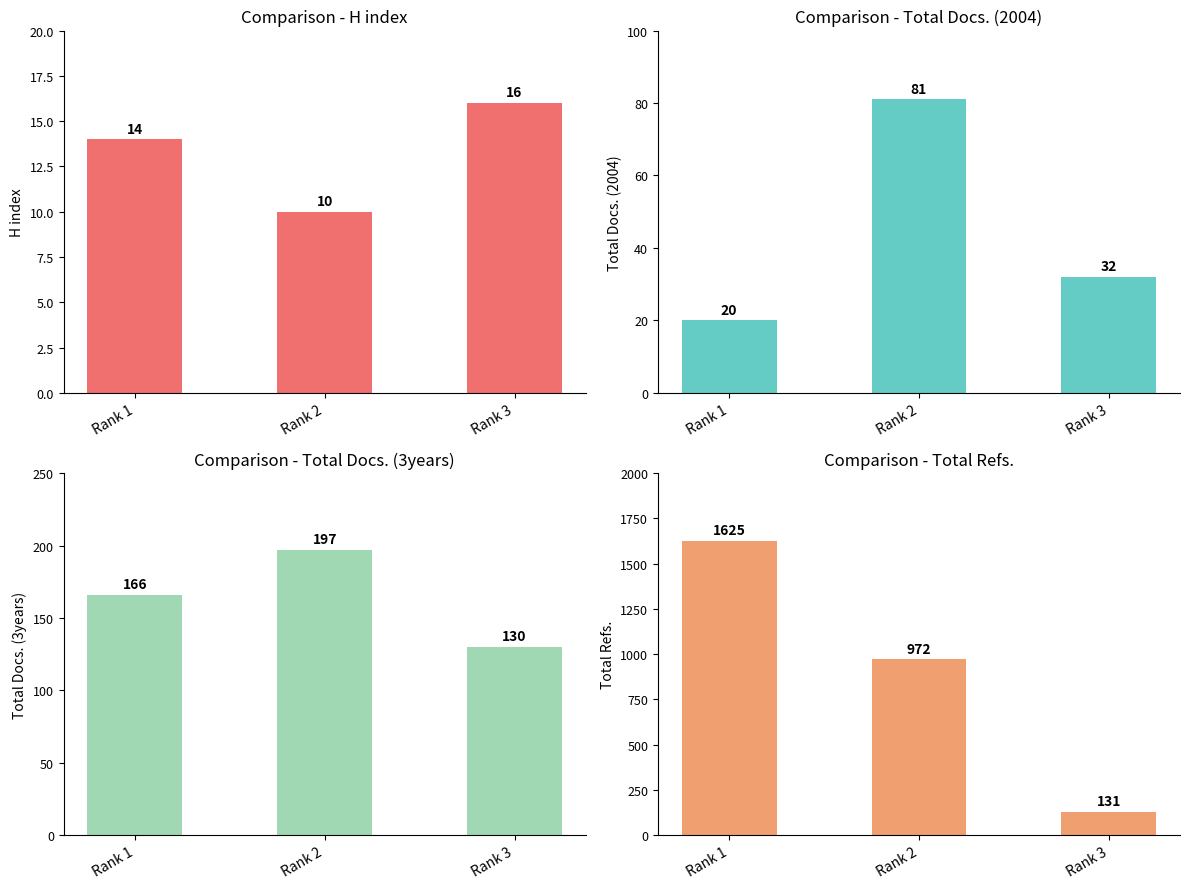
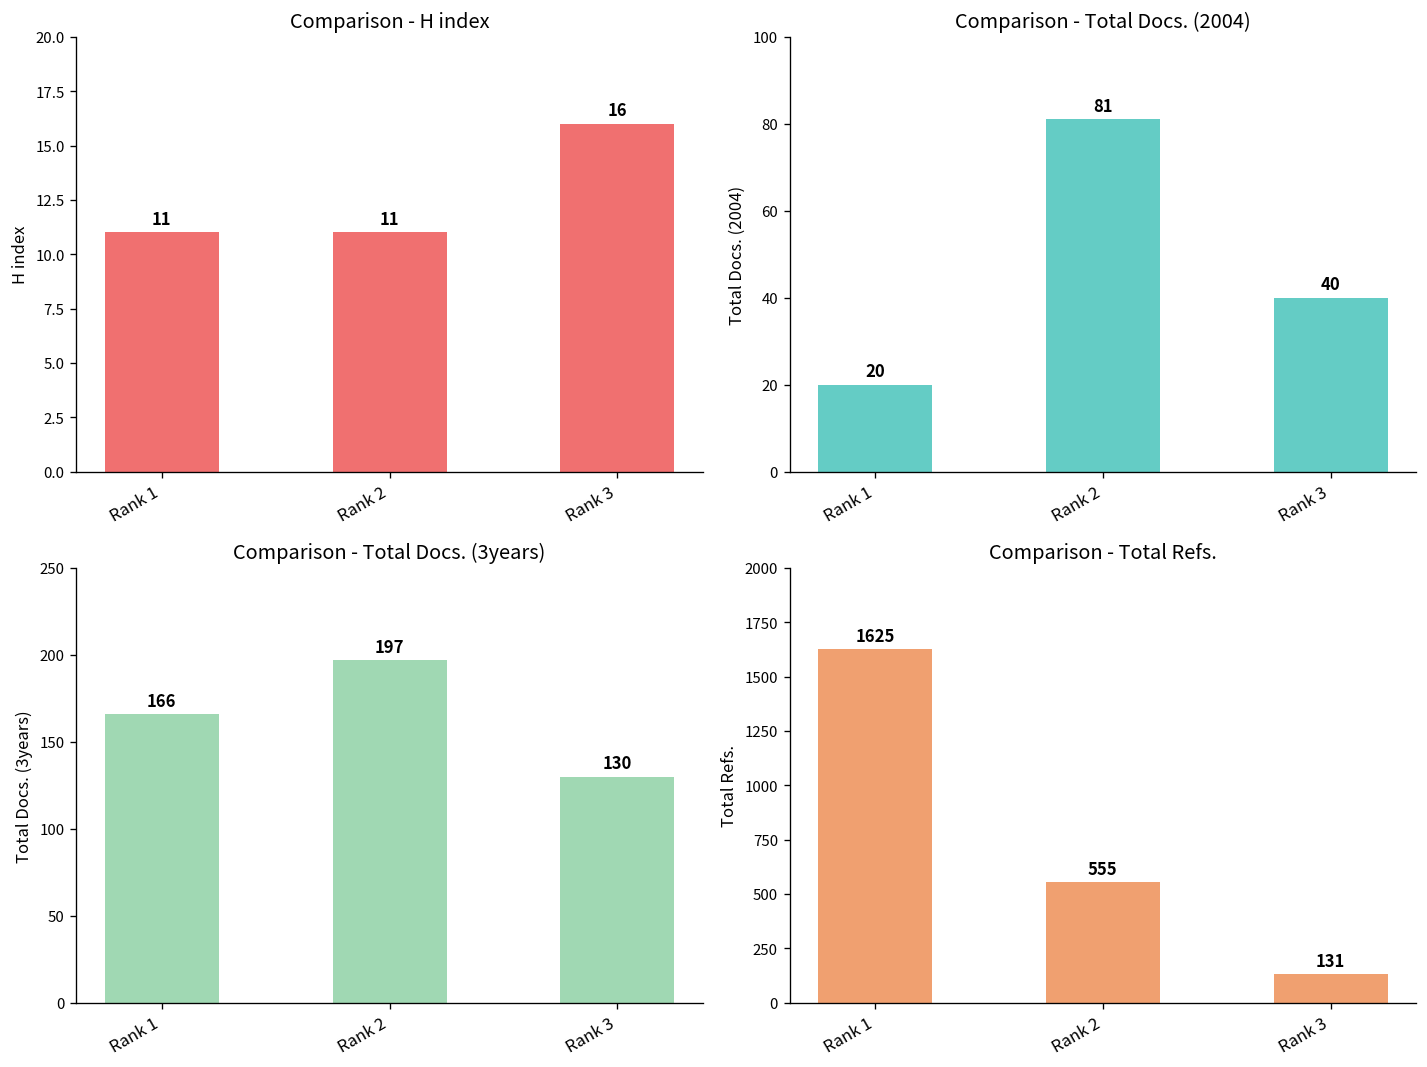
  {
    "Comparison - H index": {
-     "Rank 1": 14,
-     "Rank 2": 10,
+     "Rank 1": 11,
+     "Rank 2": 11,
      "Rank 3": 16
    },
    "Comparison - Total Docs. (2004)": {
      "Rank 1": 20,
      "Rank 2": 81,
-     "Rank 3": 32
+     "Rank 3": 40
    },
    "Comparison - Total Docs. (3years)": {
      "Rank 1": 166,
      "Rank 2": 197,
      "Rank 3": 130
    },
    "Comparison - Total Refs.": {
      "Rank 1": 1625,
-     "Rank 2": 972,
+     "Rank 2": 555,
      "Rank 3": 131
    }
  }
